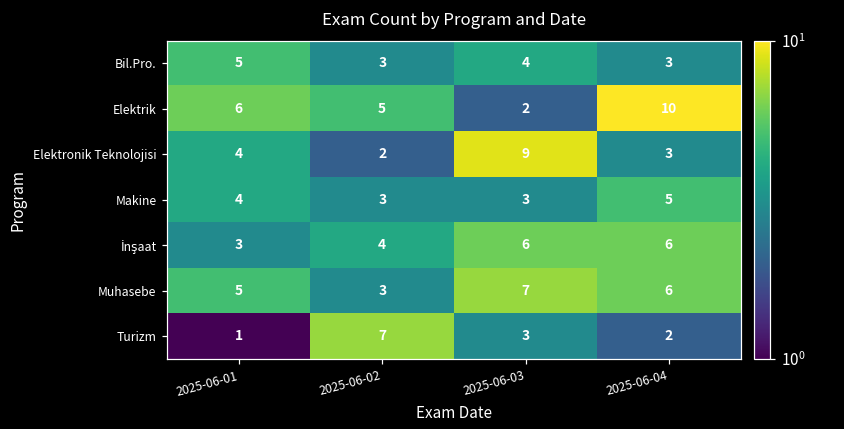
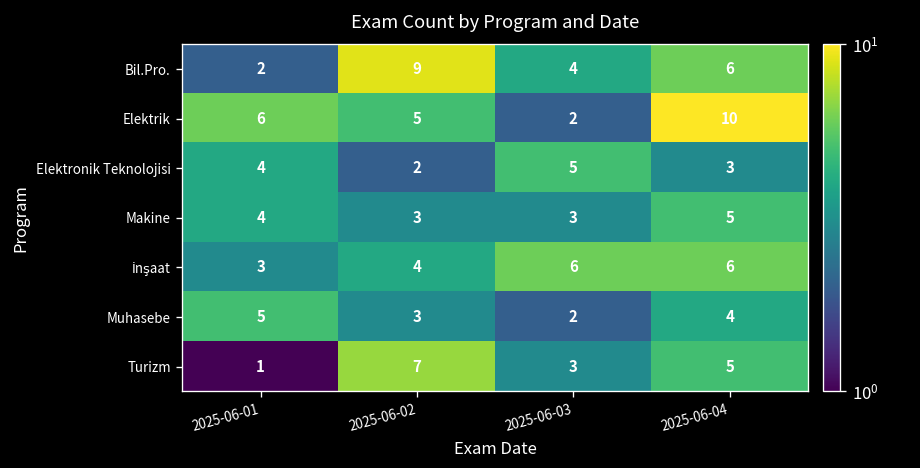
  {
    "Bil.Pro.": {
-     "2025-06-01": 5,
-     "2025-06-02": 3,
+     "2025-06-01": 2,
+     "2025-06-02": 9,
      "2025-06-03": 4,
-     "2025-06-04": 3
+     "2025-06-04": 6
    },
    "Elektrik": {
      "2025-06-01": 6,
      "2025-06-02": 5,
      "2025-06-03": 2,
      "2025-06-04": 10
    },
    "Elektronik Teknolojisi": {
      "2025-06-01": 4,
      "2025-06-02": 2,
-     "2025-06-03": 9,
+     "2025-06-03": 5,
      "2025-06-04": 3
    },
    "Makine": {
      "2025-06-01": 4,
      "2025-06-02": 3,
      "2025-06-03": 3,
      "2025-06-04": 5
    },
    "İnşaat": {
      "2025-06-01": 3,
      "2025-06-02": 4,
      "2025-06-03": 6,
      "2025-06-04": 6
    },
    "Muhasebe": {
      "2025-06-01": 5,
      "2025-06-02": 3,
-     "2025-06-03": 7,
-     "2025-06-04": 6
+     "2025-06-03": 2,
+     "2025-06-04": 4
    },
    "Turizm": {
      "2025-06-01": 1,
      "2025-06-02": 7,
      "2025-06-03": 3,
-     "2025-06-04": 2
+     "2025-06-04": 5
    }
  }
